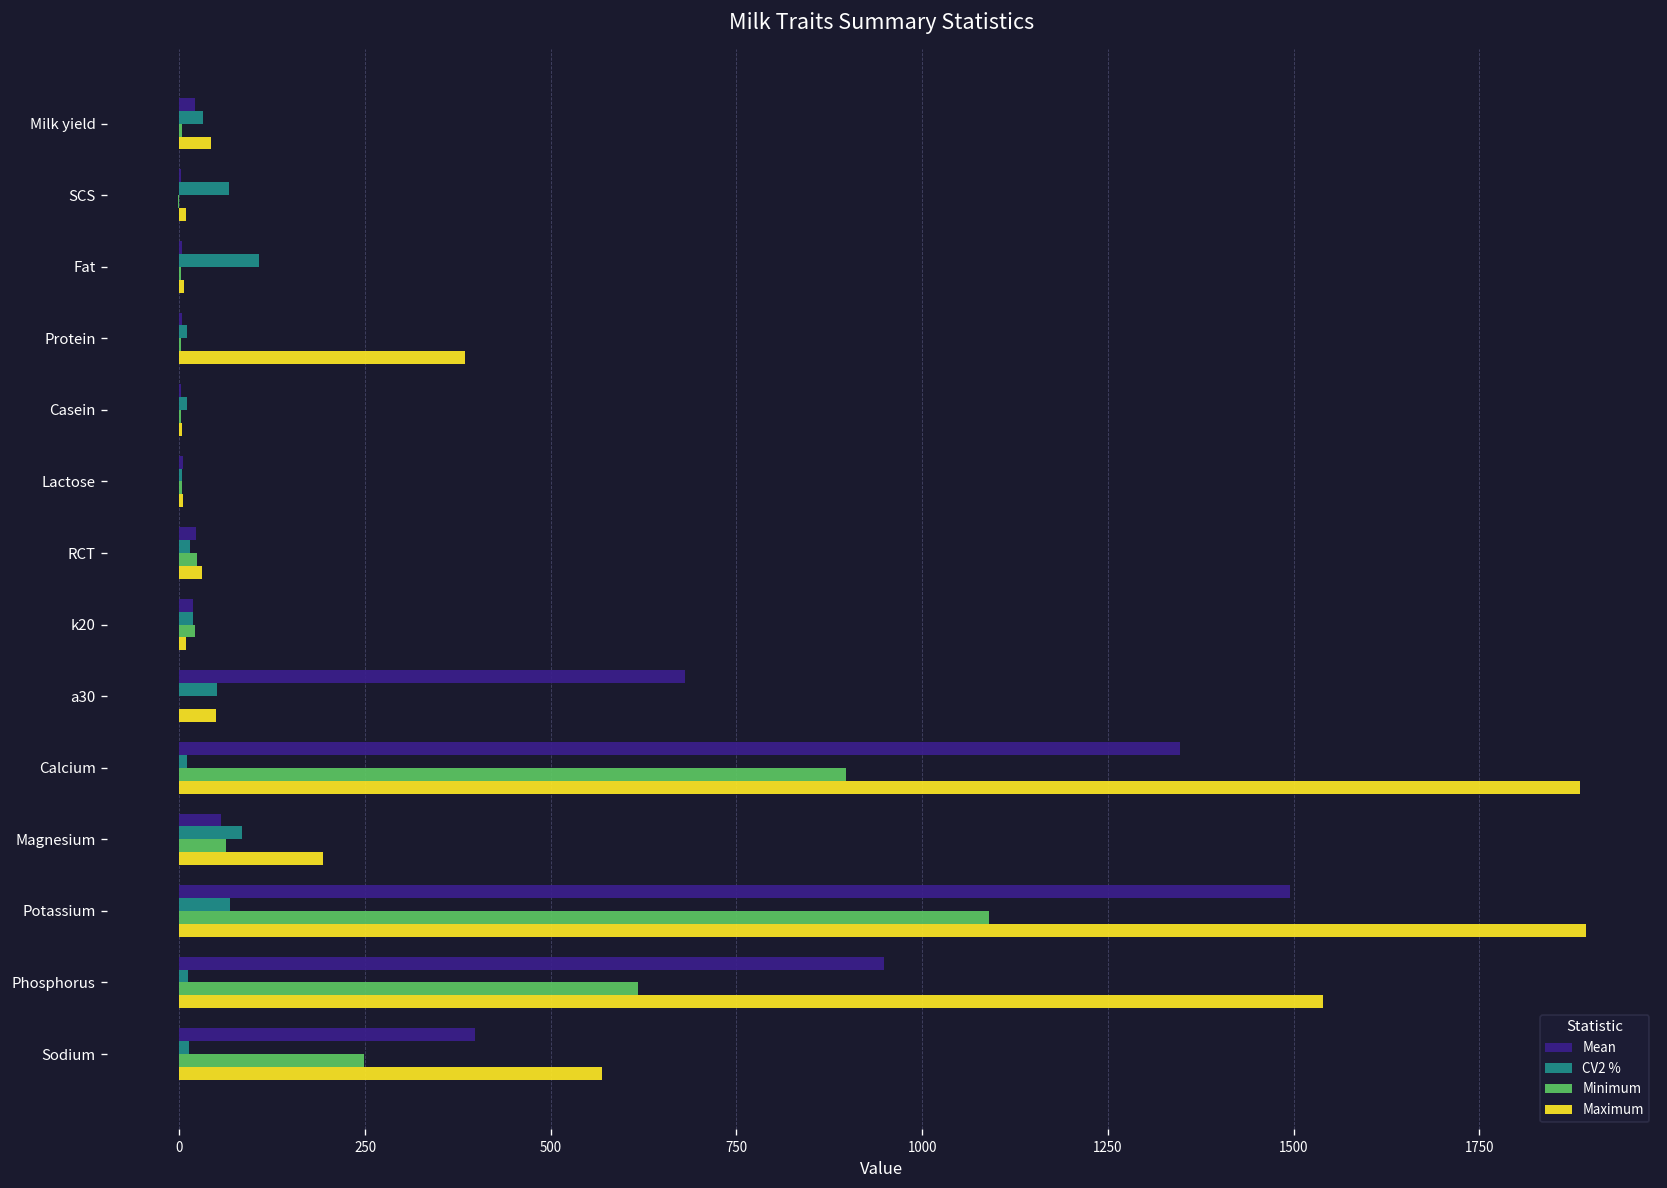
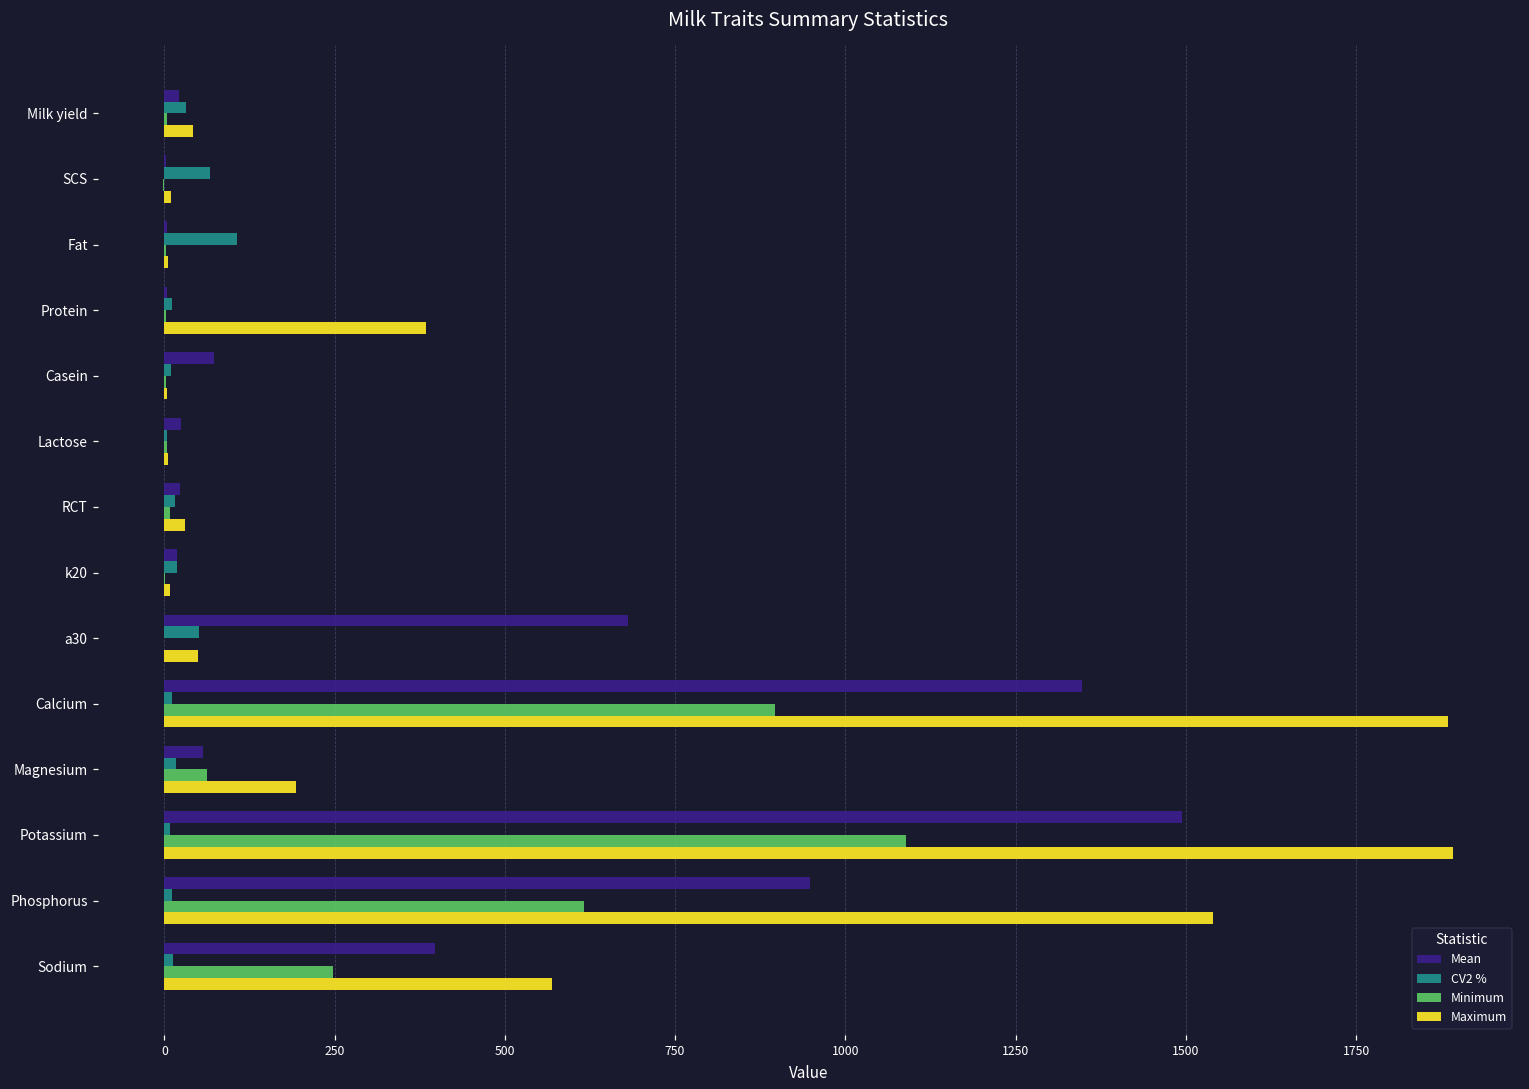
  {
    "Mean": {
      "Milk yield": 20,
-     "Casein": 0,
-     "Lactose": 0,
+     "Casein": 70,
+     "Lactose": 20,
      "RCT": 20,
      "k20": 20,
      "a30": 680,
      "Calcium": 1350,
      "Magnesium": 60,
      "Potassium": 1500,
      "Phosphorus": 950,
      "Sodium": 400
    },
    "CV2 %": {
      "Milk yield": 30,
      "SCS": 70,
      "Fat": 110,
      "Protein": 10,
      "Casein": 10,
      "RCT": 20,
      "k20": 20,
      "a30": 50,
      "Calcium": 10,
-     "Magnesium": 80,
-     "Potassium": 70,
+     "Magnesium": 20,
+     "Potassium": 10,
      "Phosphorus": 10,
      "Sodium": 10
    },
    "Minimum": {
      "Lactose": 0,
-     "RCT": 20,
-     "k20": 20,
+     "RCT": 10,
+     "k20": 0,
      "Calcium": 900,
      "Magnesium": 60,
      "Potassium": 1090,
      "Phosphorus": 620,
      "Sodium": 250
    },
    "Maximum": {
      "Milk yield": 40,
      "SCS": 10,
      "Fat": 10,
      "Protein": 380,
      "Lactose": 10,
      "RCT": 30,
      "k20": 10,
      "a30": 50,
      "Calcium": 1890,
      "Magnesium": 190,
      "Potassium": 1890,
      "Phosphorus": 1540,
      "Sodium": 570
    }
  }
